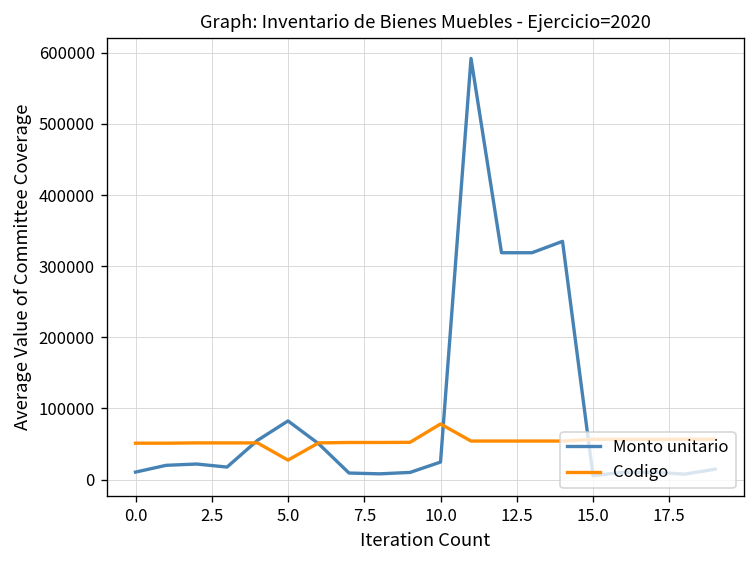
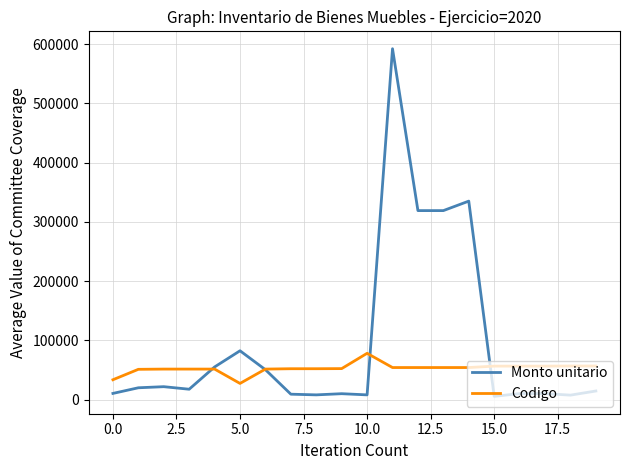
  {
    "Monto unitario": {
      "0.0": 10000,
      "5.0": 80000,
-     "10.0": 20000
+     "10.0": 10000
    },
    "Codigo": {
-     "0.0": 50000,
+     "0.0": 30000,
      "5.0": 30000,
      "10.0": 80000
    }
  }
